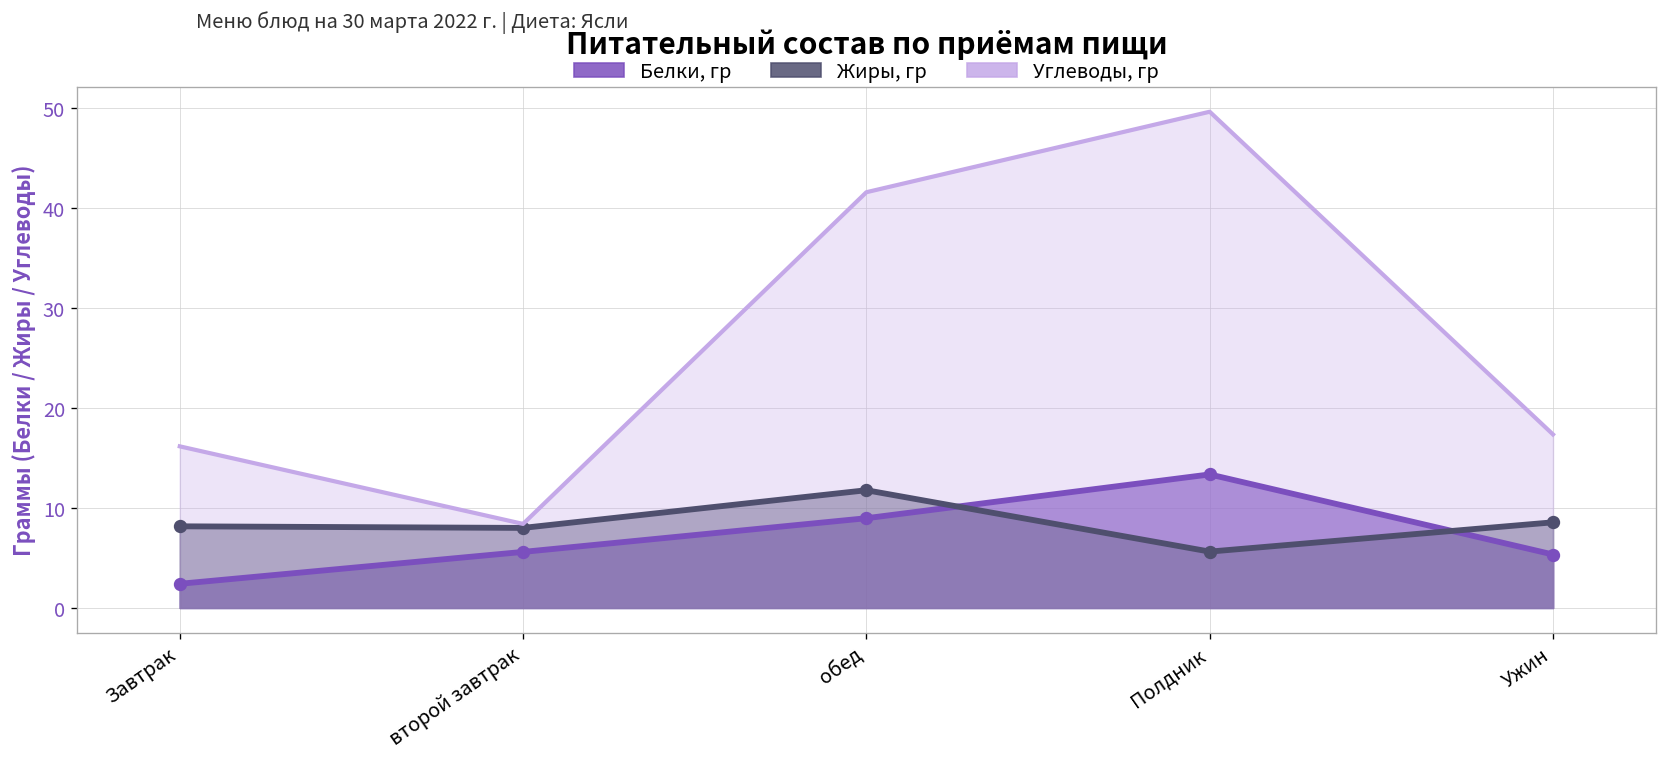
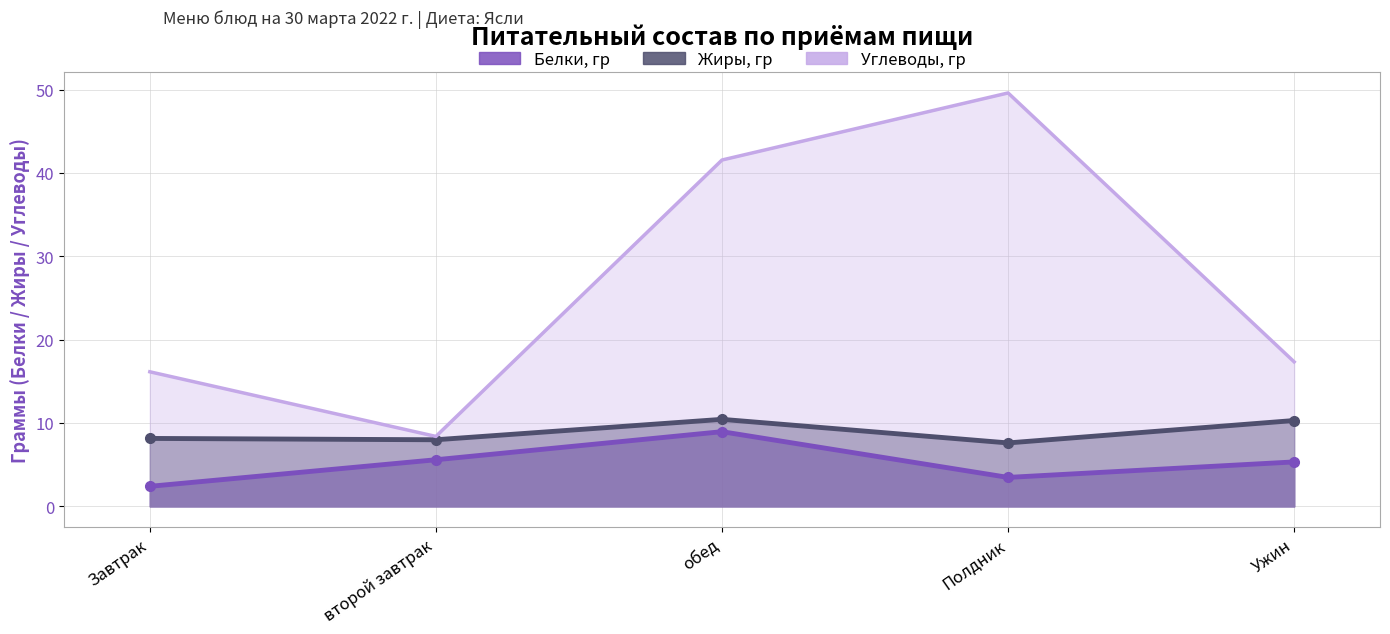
  {
    "Белки, гр": {
      "Завтрак": 2,
      "второй завтрак": 6,
      "обед": 9,
-     "Полдник": 13,
+     "Полдник": 3,
      "Ужин": 5
    },
    "Жиры, гр": {
      "Завтрак": 8,
      "второй завтрак": 8,
-     "обед": 12,
-     "Полдник": 6,
-     "Ужин": 9
+     "обед": 10,
+     "Полдник": 8,
+     "Ужин": 10
    },
    "Углеводы, гр": {
      "Завтрак": 16,
      "второй завтрак": 8,
      "обед": 42,
      "Полдник": 50,
      "Ужин": 17
    }
  }
